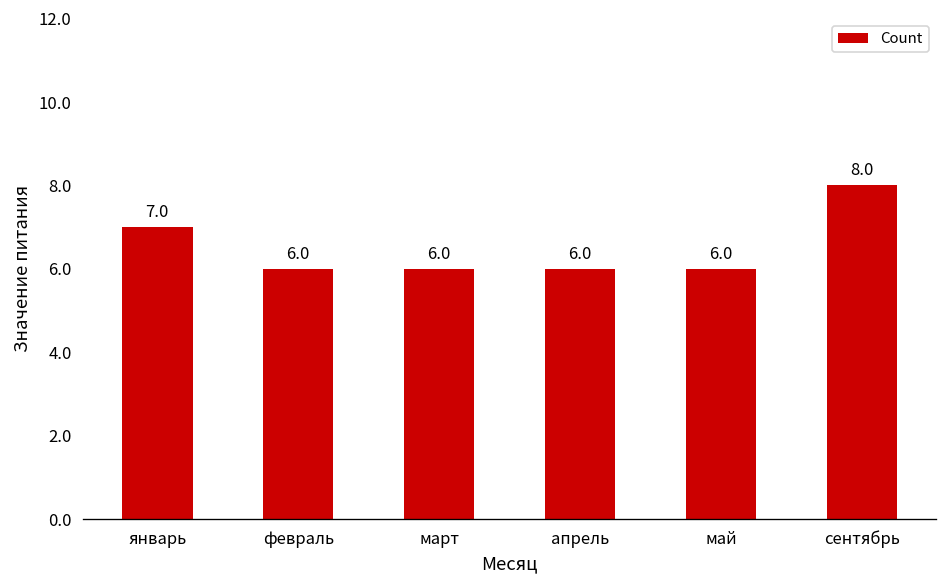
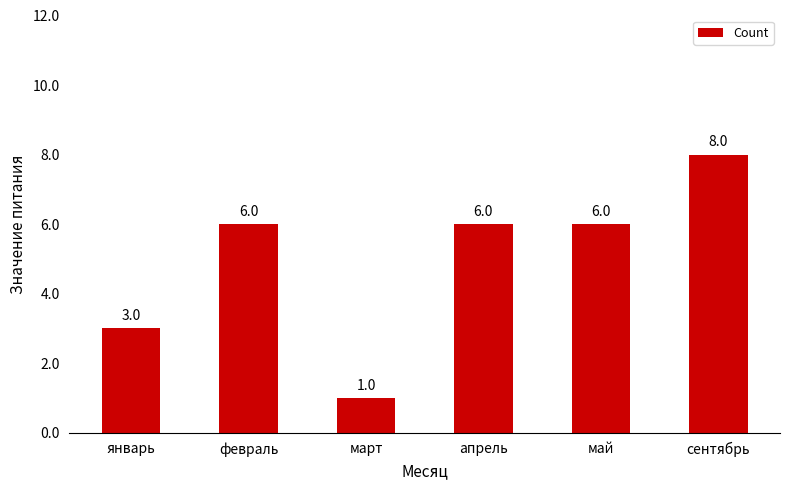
  {
-   "январь": 7.0,
+   "январь": 3.0,
    "февраль": 6.0,
-   "март": 6.0,
+   "март": 1.0,
    "апрель": 6.0,
    "май": 6.0,
    "сентябрь": 8.0
  }
